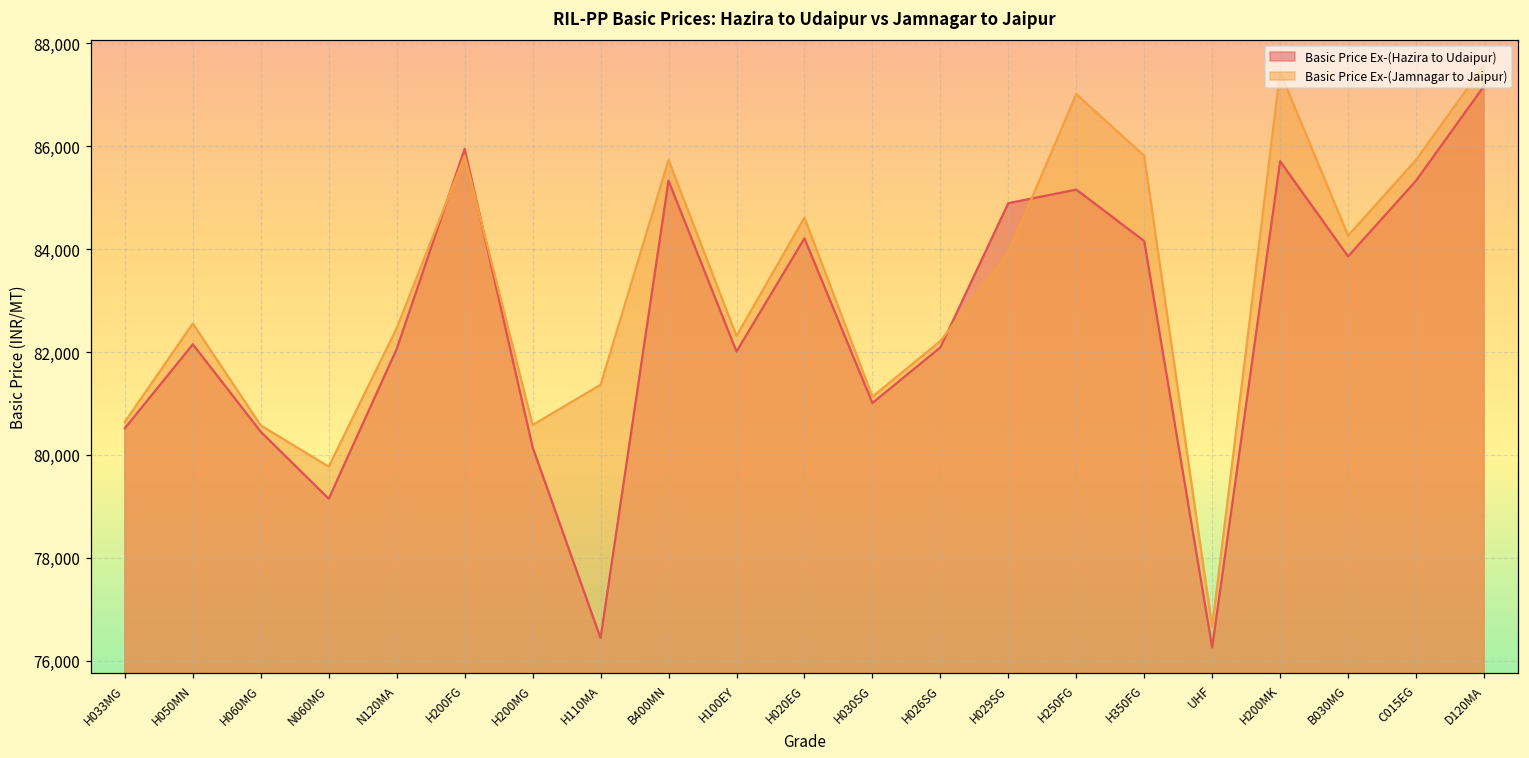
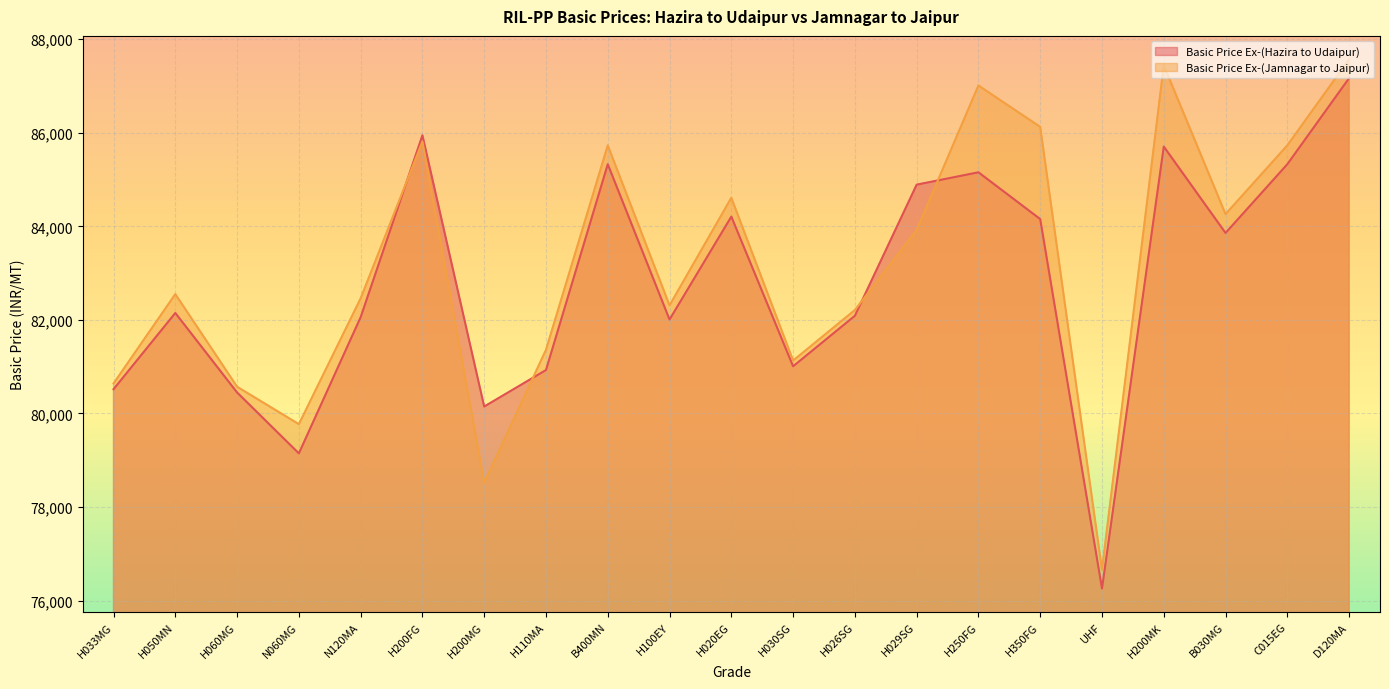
  {
    "Basic Price Ex-(Hazira to Udaipur)": {
      "H033MG": "80,500",
      "H050MN": "82,100",
      "H060MG": "80,400",
      "N060MG": "79,100",
      "N120MA": "82,100",
      "H200FG": "85,900",
      "H200MG": "80,100",
-     "H110MA": "76,400",
+     "H110MA": "80,900",
      "B400MN": "85,300",
      "H100EY": "82,000",
      "H020EG": "84,200",
      "H030SG": "81,000",
      "H026SG": "82,100",
      "H029SG": "84,900",
      "H250FG": "85,200",
      "H350FG": "84,200",
      "UHF": "76,300",
      "H200MK": "85,700",
      "B030MG": "83,900",
      "C015EG": "85,300",
      "D120MA": "87,200"
    },
    "Basic Price Ex-(Jamnagar to Jaipur)": {
      "H033MG": "80,600",
      "H050MN": "82,600",
      "H060MG": "80,600",
      "N060MG": "79,800",
      "N120MA": "82,500",
      "H200FG": "85,800",
-     "H200MG": "80,600",
+     "H200MG": "78,500",
      "H110MA": "81,400",
      "B400MN": "85,700",
      "H100EY": "82,300",
      "H020EG": "84,600",
      "H030SG": "81,100",
      "H026SG": "82,200",
      "H029SG": "83,900",
      "H250FG": "87,000",
-     "H350FG": "85,800",
+     "H350FG": "86,100",
      "UHF": "76,700",
      "B030MG": "84,300",
      "C015EG": "85,700"
    }
  }
